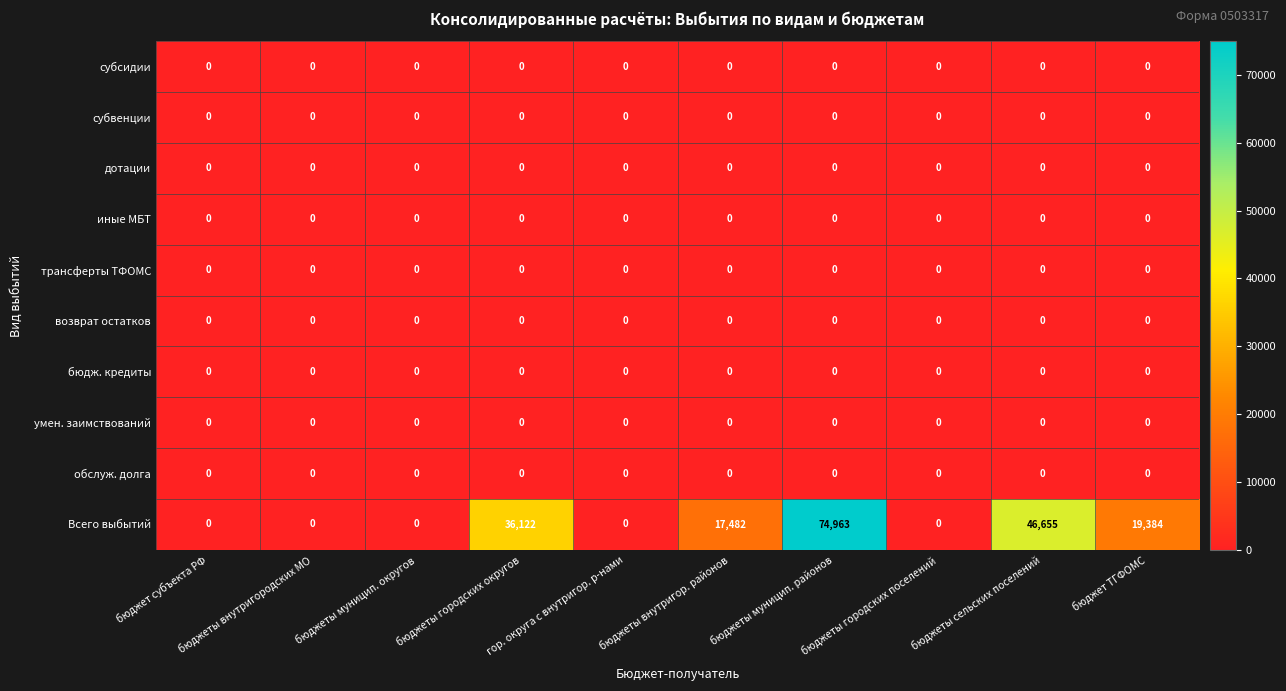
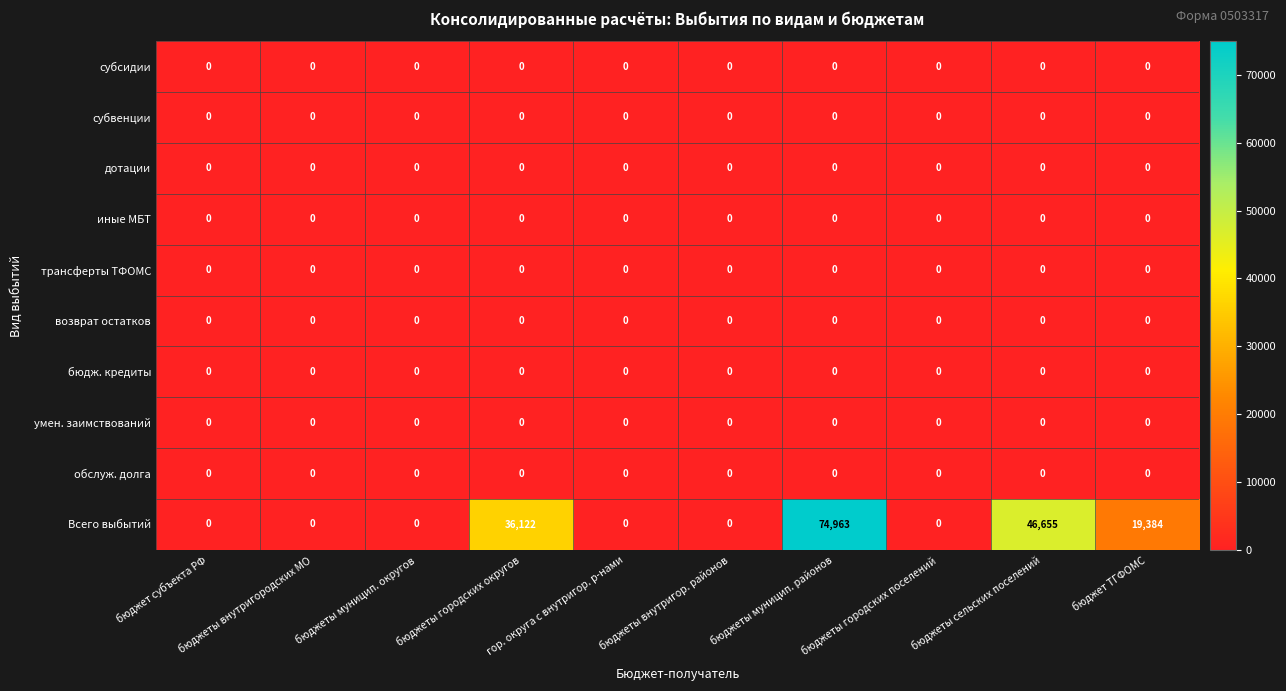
  {
    "субсидии": {
      "бюджет субъекта РФ": "0",
      "бюджеты внутригородских МО": "0",
      "бюджеты муницип. округов": "0",
      "бюджеты городских округов": "0",
      "гор. округа с внутригор. р-нами": "0",
      "бюджеты внутригор. районов": "0",
      "бюджеты муницип. районов": "0",
      "бюджеты городских поселений": "0",
      "бюджеты сельских поселений": "0",
      "бюджет ТГФОМС": "0"
    },
    "субвенции": {
      "бюджет субъекта РФ": "0",
      "бюджеты внутригородских МО": "0",
      "бюджеты муницип. округов": "0",
      "бюджеты городских округов": "0",
      "гор. округа с внутригор. р-нами": "0",
      "бюджеты внутригор. районов": "0",
      "бюджеты муницип. районов": "0",
      "бюджеты городских поселений": "0",
      "бюджеты сельских поселений": "0",
      "бюджет ТГФОМС": "0"
    },
    "дотации": {
      "бюджет субъекта РФ": "0",
      "бюджеты внутригородских МО": "0",
      "бюджеты муницип. округов": "0",
      "бюджеты городских округов": "0",
      "гор. округа с внутригор. р-нами": "0",
      "бюджеты внутригор. районов": "0",
      "бюджеты муницип. районов": "0",
      "бюджеты городских поселений": "0",
      "бюджеты сельских поселений": "0",
      "бюджет ТГФОМС": "0"
    },
    "иные МБТ": {
      "бюджет субъекта РФ": "0",
      "бюджеты внутригородских МО": "0",
      "бюджеты муницип. округов": "0",
      "бюджеты городских округов": "0",
      "гор. округа с внутригор. р-нами": "0",
      "бюджеты внутригор. районов": "0",
      "бюджеты муницип. районов": "0",
      "бюджеты городских поселений": "0",
      "бюджеты сельских поселений": "0",
      "бюджет ТГФОМС": "0"
    },
    "трансферты ТФОМС": {
      "бюджет субъекта РФ": "0",
      "бюджеты внутригородских МО": "0",
      "бюджеты муницип. округов": "0",
      "бюджеты городских округов": "0",
      "гор. округа с внутригор. р-нами": "0",
      "бюджеты внутригор. районов": "0",
      "бюджеты муницип. районов": "0",
      "бюджеты городских поселений": "0",
      "бюджеты сельских поселений": "0",
      "бюджет ТГФОМС": "0"
    },
    "возврат остатков": {
      "бюджет субъекта РФ": "0",
      "бюджеты внутригородских МО": "0",
      "бюджеты муницип. округов": "0",
      "бюджеты городских округов": "0",
      "гор. округа с внутригор. р-нами": "0",
      "бюджеты внутригор. районов": "0",
      "бюджеты муницип. районов": "0",
      "бюджеты городских поселений": "0",
      "бюджеты сельских поселений": "0",
      "бюджет ТГФОМС": "0"
    },
    "бюдж. кредиты": {
      "бюджет субъекта РФ": "0",
      "бюджеты внутригородских МО": "0",
      "бюджеты муницип. округов": "0",
      "бюджеты городских округов": "0",
      "гор. округа с внутригор. р-нами": "0",
      "бюджеты внутригор. районов": "0",
      "бюджеты муницип. районов": "0",
      "бюджеты городских поселений": "0",
      "бюджеты сельских поселений": "0",
      "бюджет ТГФОМС": "0"
    },
    "умен. заимствований": {
      "бюджет субъекта РФ": "0",
      "бюджеты внутригородских МО": "0",
      "бюджеты муницип. округов": "0",
      "бюджеты городских округов": "0",
      "гор. округа с внутригор. р-нами": "0",
      "бюджеты внутригор. районов": "0",
      "бюджеты муницип. районов": "0",
      "бюджеты городских поселений": "0",
      "бюджеты сельских поселений": "0",
      "бюджет ТГФОМС": "0"
    },
    "обслуж. долга": {
      "бюджет субъекта РФ": "0",
      "бюджеты внутригородских МО": "0",
      "бюджеты муницип. округов": "0",
      "бюджеты городских округов": "0",
      "гор. округа с внутригор. р-нами": "0",
      "бюджеты внутригор. районов": "0",
      "бюджеты муницип. районов": "0",
      "бюджеты городских поселений": "0",
      "бюджеты сельских поселений": "0",
      "бюджет ТГФОМС": "0"
    },
    "Всего выбытий": {
      "бюджет субъекта РФ": "0",
      "бюджеты внутригородских МО": "0",
      "бюджеты муницип. округов": "0",
      "бюджеты городских округов": "36,122",
      "гор. округа с внутригор. р-нами": "0",
-     "бюджеты внутригор. районов": "17,482",
+     "бюджеты внутригор. районов": "0",
      "бюджеты муницип. районов": "74,963",
      "бюджеты городских поселений": "0",
      "бюджеты сельских поселений": "46,655",
      "бюджет ТГФОМС": "19,384"
    }
  }
